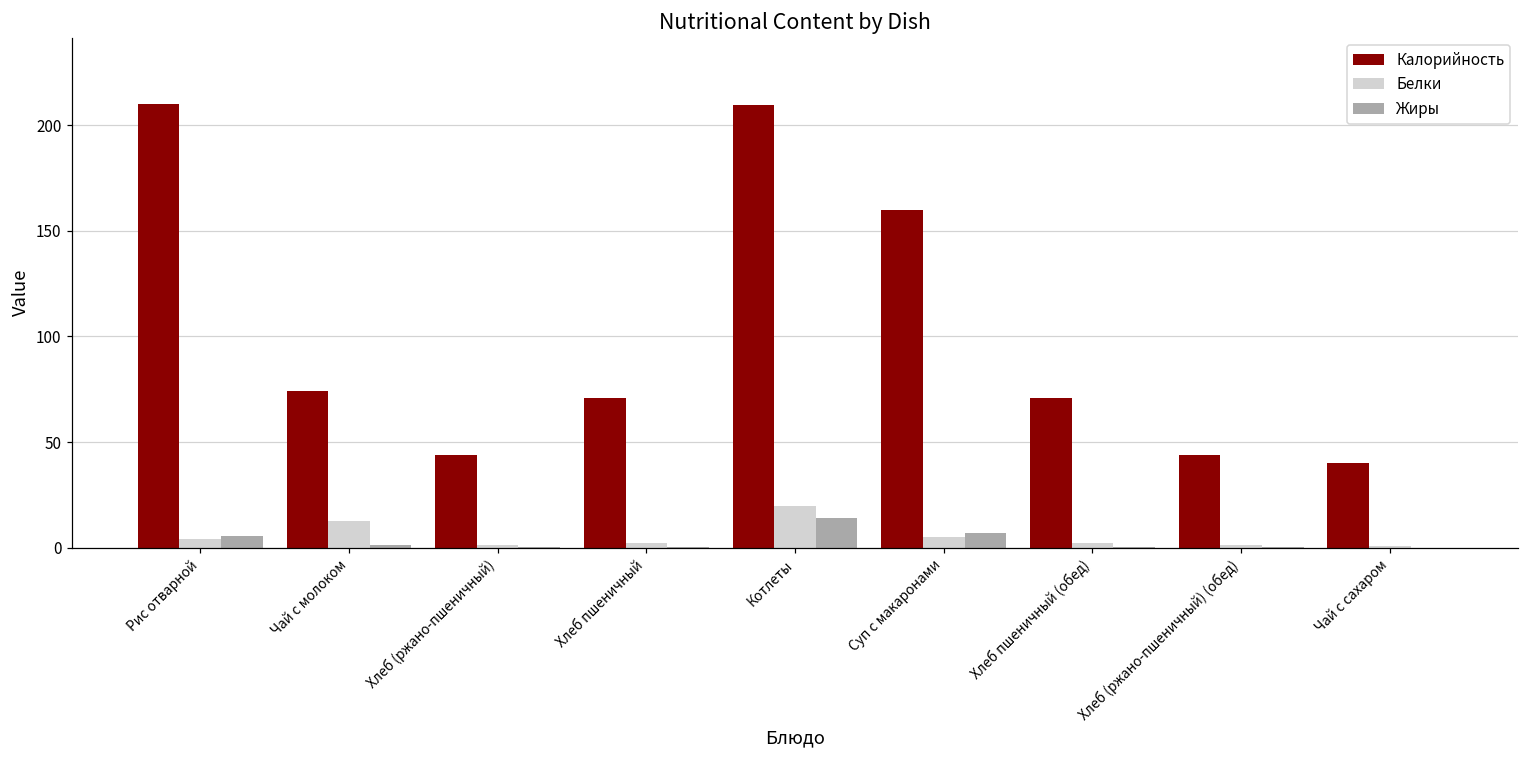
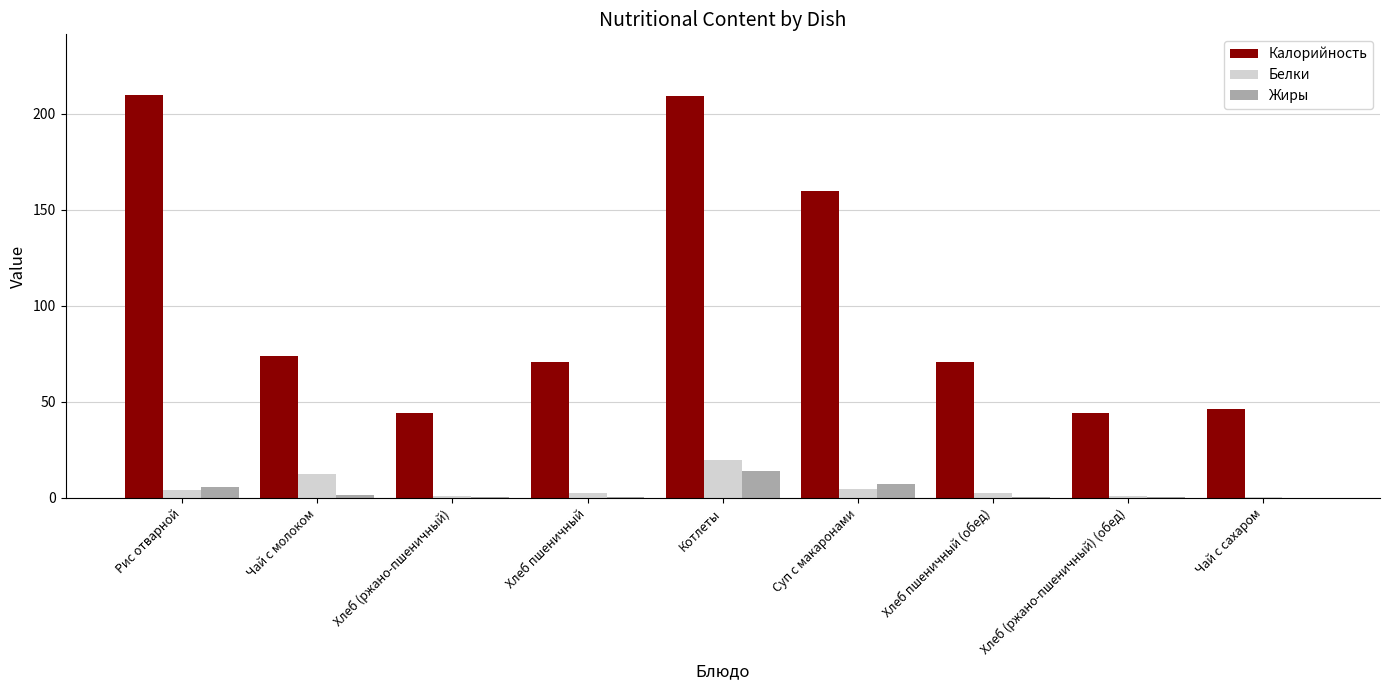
  {
    "Калорийность": {
      "Рис отварной": 210,
      "Чай с молоком": 74,
      "Хлеб (ржано-пшеничный)": 44,
      "Хлеб пшеничный": 71,
      "Котлеты": 210,
      "Суп с макаронами": 160,
      "Хлеб пшеничный (обед)": 71,
      "Хлеб (ржано-пшеничный) (обед)": 44,
-     "Чай с сахаром": 40
+     "Чай с сахаром": 46
    },
    "Белки": {
      "Рис отварной": 4,
      "Чай с молоком": 12,
      "Хлеб пшеничный": 2,
      "Котлеты": 20,
      "Суп с макаронами": 5,
      "Хлеб пшеничный (обед)": 2
    },
    "Жиры": {
      "Рис отварной": 5,
      "Чай с молоком": 1,
      "Котлеты": 14,
      "Суп с макаронами": 7,
      "Чай с сахаром": 0
    }
  }
